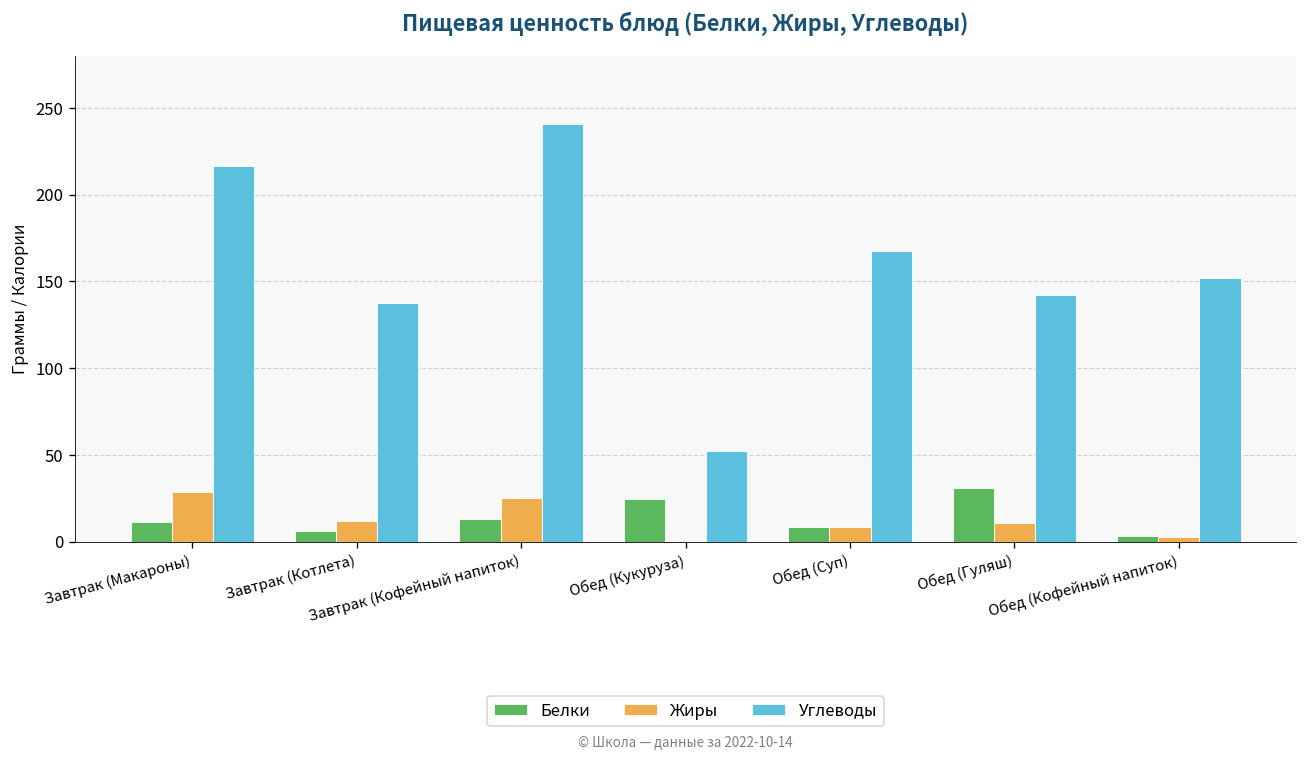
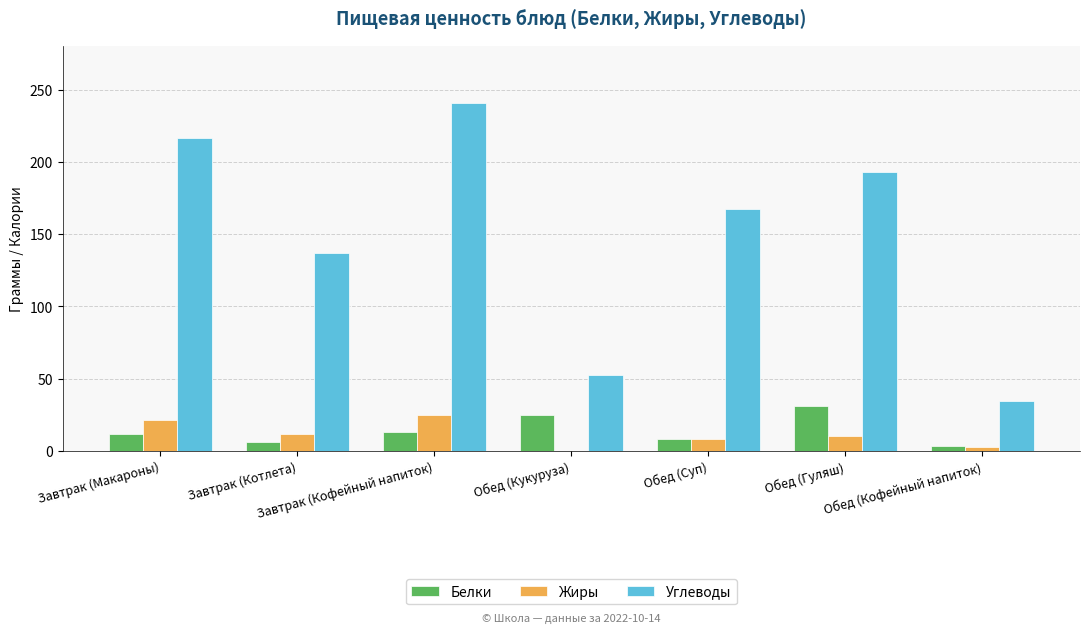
  {
    "Белки": {
      "Завтрак (Макароны)": 11,
      "Завтрак (Котлета)": 6,
      "Завтрак (Кофейный напиток)": 13,
      "Обед (Кукуруза)": 25,
      "Обед (Суп)": 9,
      "Обед (Гуляш)": 31,
      "Обед (Кофейный напиток)": 3
    },
    "Жиры": {
-     "Завтрак (Макароны)": 28,
+     "Завтрак (Макароны)": 22,
      "Завтрак (Котлета)": 12,
      "Завтрак (Кофейный напиток)": 25,
      "Обед (Кукуруза)": 0,
      "Обед (Суп)": 8,
      "Обед (Гуляш)": 11,
      "Обед (Кофейный напиток)": 3
    },
    "Углеводы": {
      "Завтрак (Макароны)": 216,
      "Завтрак (Котлета)": 137,
      "Завтрак (Кофейный напиток)": 241,
      "Обед (Кукуруза)": 52,
      "Обед (Суп)": 167,
-     "Обед (Гуляш)": 142,
-     "Обед (Кофейный напиток)": 152
+     "Обед (Гуляш)": 193,
+     "Обед (Кофейный напиток)": 34
    }
  }
